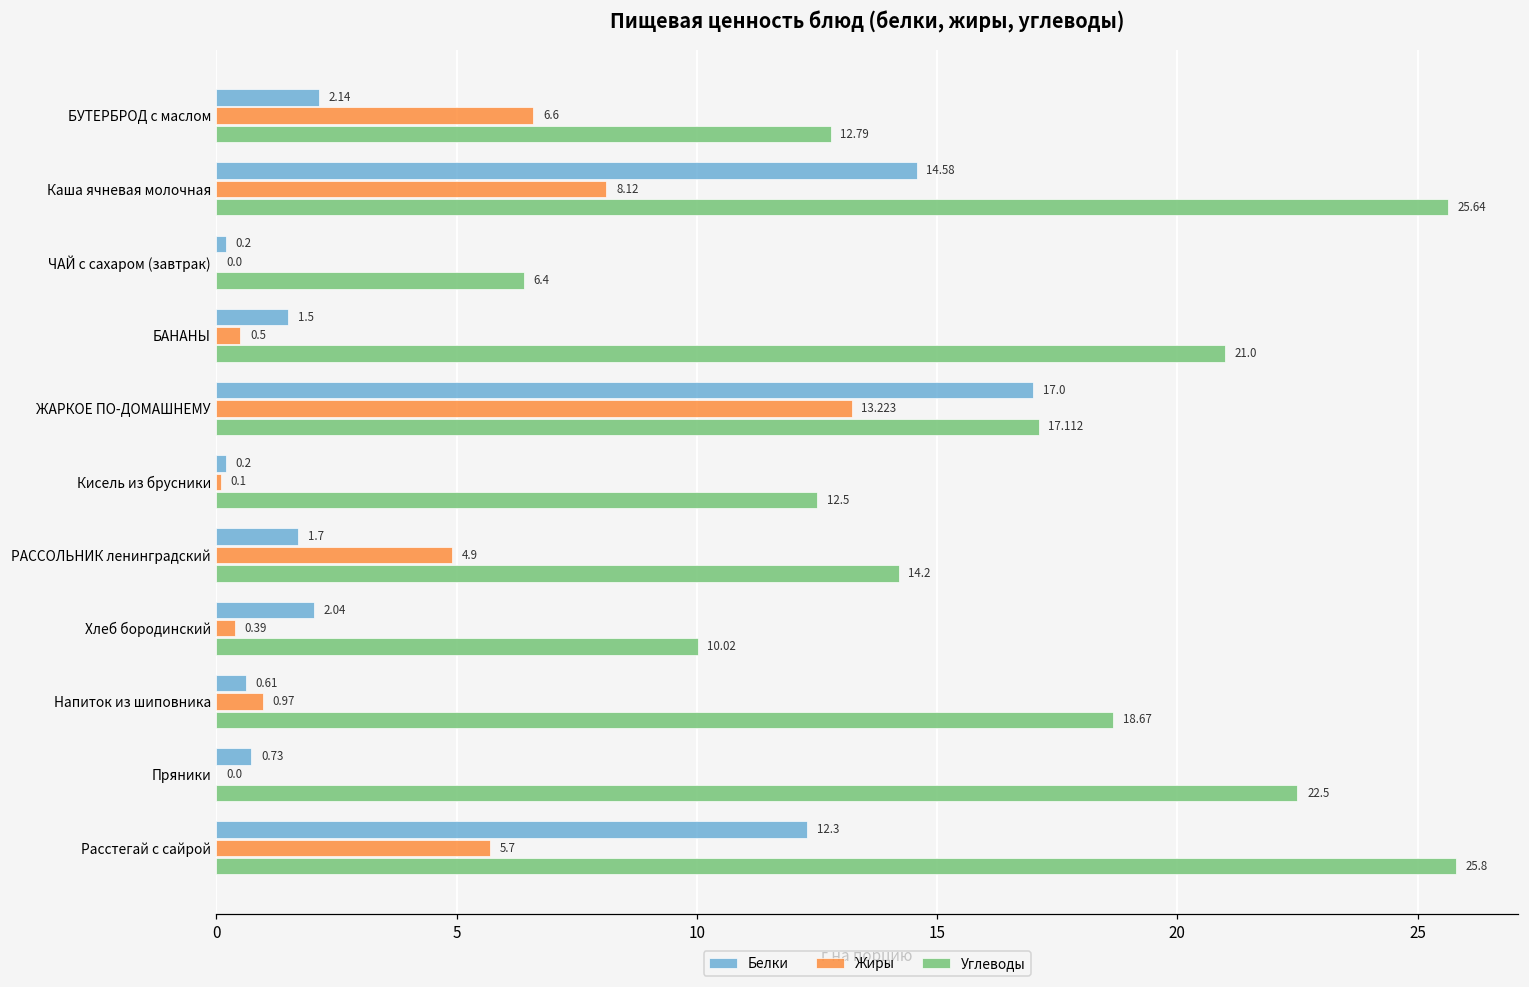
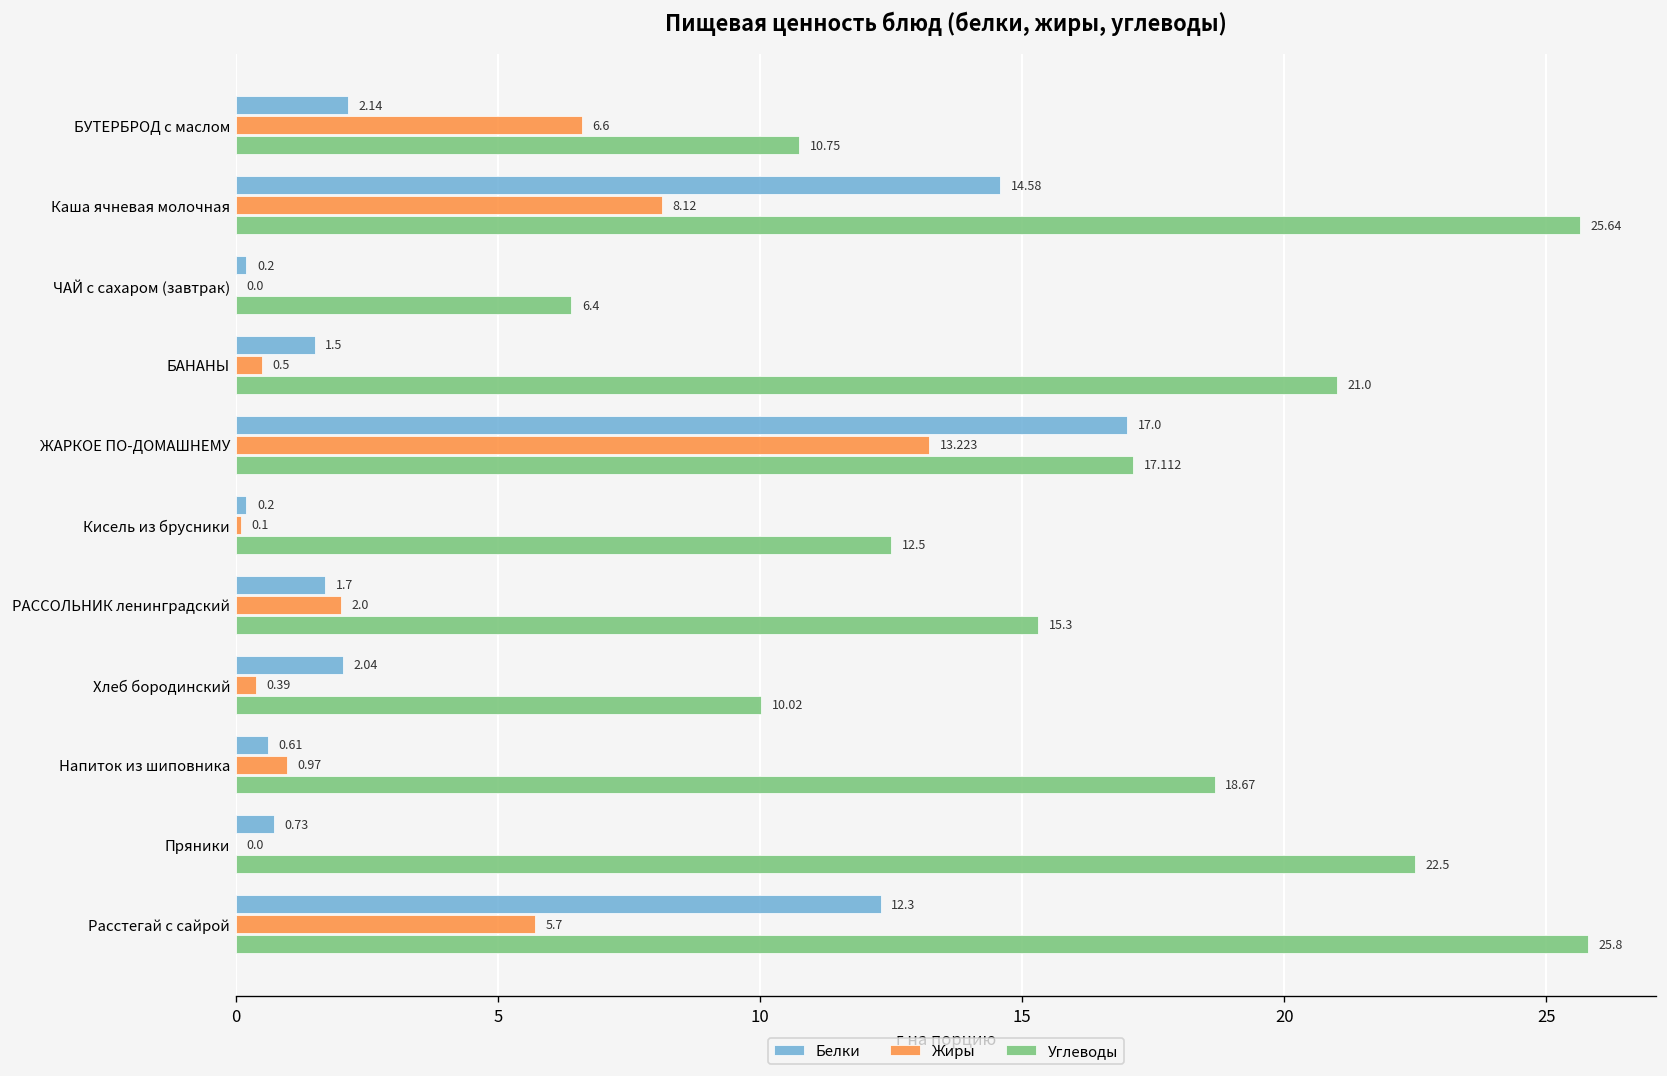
  {
    "Белки": {
      "БУТЕРБРОД с маслом": 2.14,
      "Каша ячневая молочная": 14.58,
      "ЧАЙ с сахаром (завтрак)": 0.2,
      "БАНАНЫ": 1.5,
      "ЖАРКОЕ ПО-ДОМАШНЕМУ": 17.0,
      "Кисель из брусники": 0.2,
      "РАССОЛЬНИК ленинградский": 1.7,
      "Хлеб бородинский": 2.04,
      "Напиток из шиповника": 0.61,
      "Пряники": 0.73,
      "Расстегай с сайрой": 12.3
    },
    "Жиры": {
      "БУТЕРБРОД с маслом": 6.6,
      "Каша ячневая молочная": 8.12,
      "ЧАЙ с сахаром (завтрак)": 0.0,
      "БАНАНЫ": 0.5,
      "ЖАРКОЕ ПО-ДОМАШНЕМУ": 13.223,
      "Кисель из брусники": 0.1,
-     "РАССОЛЬНИК ленинградский": 4.9,
+     "РАССОЛЬНИК ленинградский": 2.0,
      "Хлеб бородинский": 0.39,
      "Напиток из шиповника": 0.97,
      "Пряники": 0.0,
      "Расстегай с сайрой": 5.7
    },
    "Углеводы": {
-     "БУТЕРБРОД с маслом": 12.79,
+     "БУТЕРБРОД с маслом": 10.75,
      "Каша ячневая молочная": 25.64,
      "ЧАЙ с сахаром (завтрак)": 6.4,
      "БАНАНЫ": 21.0,
      "ЖАРКОЕ ПО-ДОМАШНЕМУ": 17.112,
      "Кисель из брусники": 12.5,
-     "РАССОЛЬНИК ленинградский": 14.2,
+     "РАССОЛЬНИК ленинградский": 15.3,
      "Хлеб бородинский": 10.02,
      "Напиток из шиповника": 18.67,
      "Пряники": 22.5,
      "Расстегай с сайрой": 25.8
    }
  }
